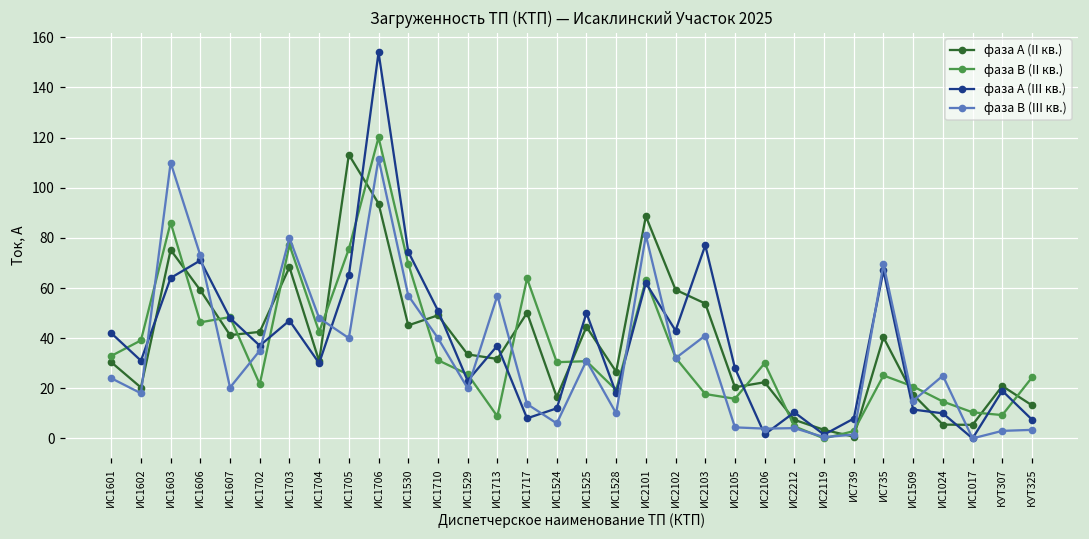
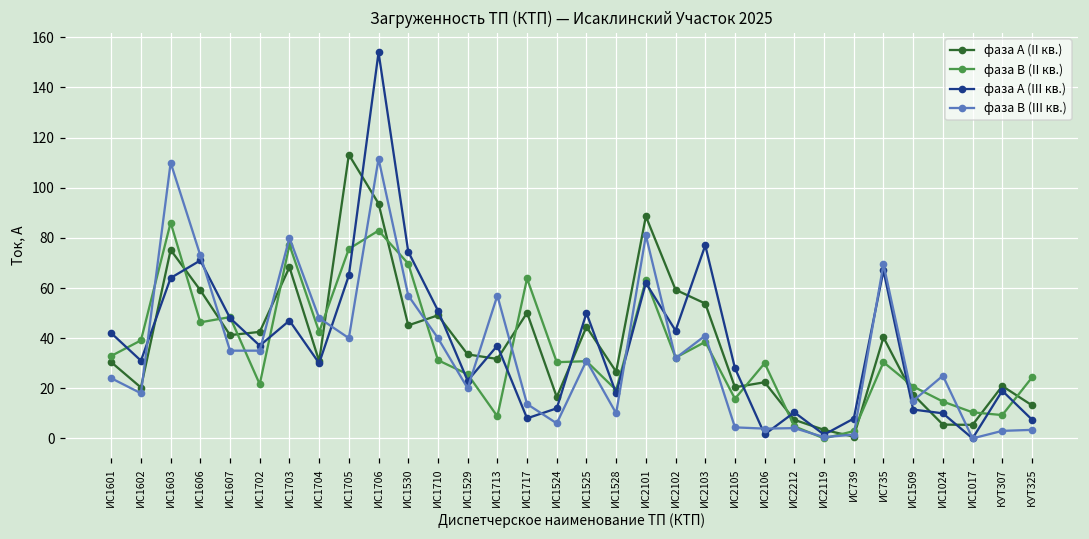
  {
    "фаза А (II кв.)": {
      "ИС1601": 30,
      "ИС1602": 20,
      "ИС1603": 75,
      "ИС1606": 59,
      "ИС1607": 41,
      "ИС1702": 43,
      "ИС1703": 68,
      "ИС1705": 113,
      "ИС1706": 94,
      "ИС1530": 45,
      "ИС1710": 49,
      "ИС1529": 34,
      "ИС1713": 32,
      "ИС1717": 50,
      "ИС1524": 17,
      "ИС1525": 45,
      "ИС1528": 27,
      "ИС2101": 89,
      "ИС2102": 59,
      "ИС2103": 54,
      "ИС2105": 20,
      "ИС2106": 22,
      "ИС2212": 7,
      "ИС2119": 3,
      "ИС735": 40,
      "ИС1509": 18,
      "ИС1024": 6,
      "ИС1017": 5,
      "КУТ307": 21,
      "КУТ325": 13
    },
    "фаза В (II кв.)": {
      "ИС1601": 33,
      "ИС1602": 39,
      "ИС1603": 86,
      "ИС1606": 46,
      "ИС1702": 22,
      "ИС1703": 77,
      "ИС1704": 43,
      "ИС1705": 76,
-     "ИС1706": 120,
+     "ИС1706": 83,
      "ИС1530": 70,
      "ИС1710": 31,
      "ИС1529": 26,
      "ИС1713": 9,
      "ИС1717": 64,
      "ИС1524": 30,
      "ИС1528": 19,
      "ИС2101": 63,
-     "ИС2103": 18,
+     "ИС2103": 39,
      "ИС2105": 16,
      "ИС2106": 30,
      "ИС739": 3,
-     "ИС735": 25,
+     "ИС735": 30,
      "ИС1509": 21,
      "ИС1024": 15,
      "ИС1017": 10,
      "КУТ307": 9,
      "КУТ325": 24
    },
    "фаза А (III кв.)": {
      "ИС1601": 42,
      "ИС1602": 31,
      "ИС1603": 64,
      "ИС1606": 71,
      "ИС1702": 37,
      "ИС1703": 47,
      "ИС1705": 65,
      "ИС1706": 154,
      "ИС1530": 75,
      "ИС1710": 51,
      "ИС1529": 23,
      "ИС1713": 37,
      "ИС1717": 8,
      "ИС1524": 12,
      "ИС1525": 50,
      "ИС1528": 18,
      "ИС2101": 62,
      "ИС2102": 43,
      "ИС2103": 77,
      "ИС2105": 28,
      "ИС2106": 2,
      "ИС2212": 10,
      "ИС739": 8,
      "ИС735": 67,
      "ИС1509": 12,
      "ИС1024": 10,
      "КУТ307": 19,
      "КУТ325": 8
    },
    "фаза В (III кв.)": {
      "ИС1601": 24,
      "ИС1602": 18,
      "ИС1603": 110,
      "ИС1606": 73,
-     "ИС1607": 20,
+     "ИС1607": 35,
      "ИС1702": 35,
      "ИС1703": 80,
      "ИС1704": 48,
      "ИС1705": 40,
      "ИС1706": 112,
      "ИС1530": 57,
      "ИС1710": 40,
      "ИС1529": 20,
      "ИС1713": 57,
      "ИС1717": 14,
      "ИС1524": 6,
      "ИС1528": 10,
      "ИС2101": 81,
      "ИС2103": 41,
      "ИС2105": 4,
      "ИС2106": 4,
      "ИС735": 70,
      "ИС1509": 15,
      "ИС1024": 25,
      "КУТ307": 3,
      "КУТ325": 3
    }
  }
